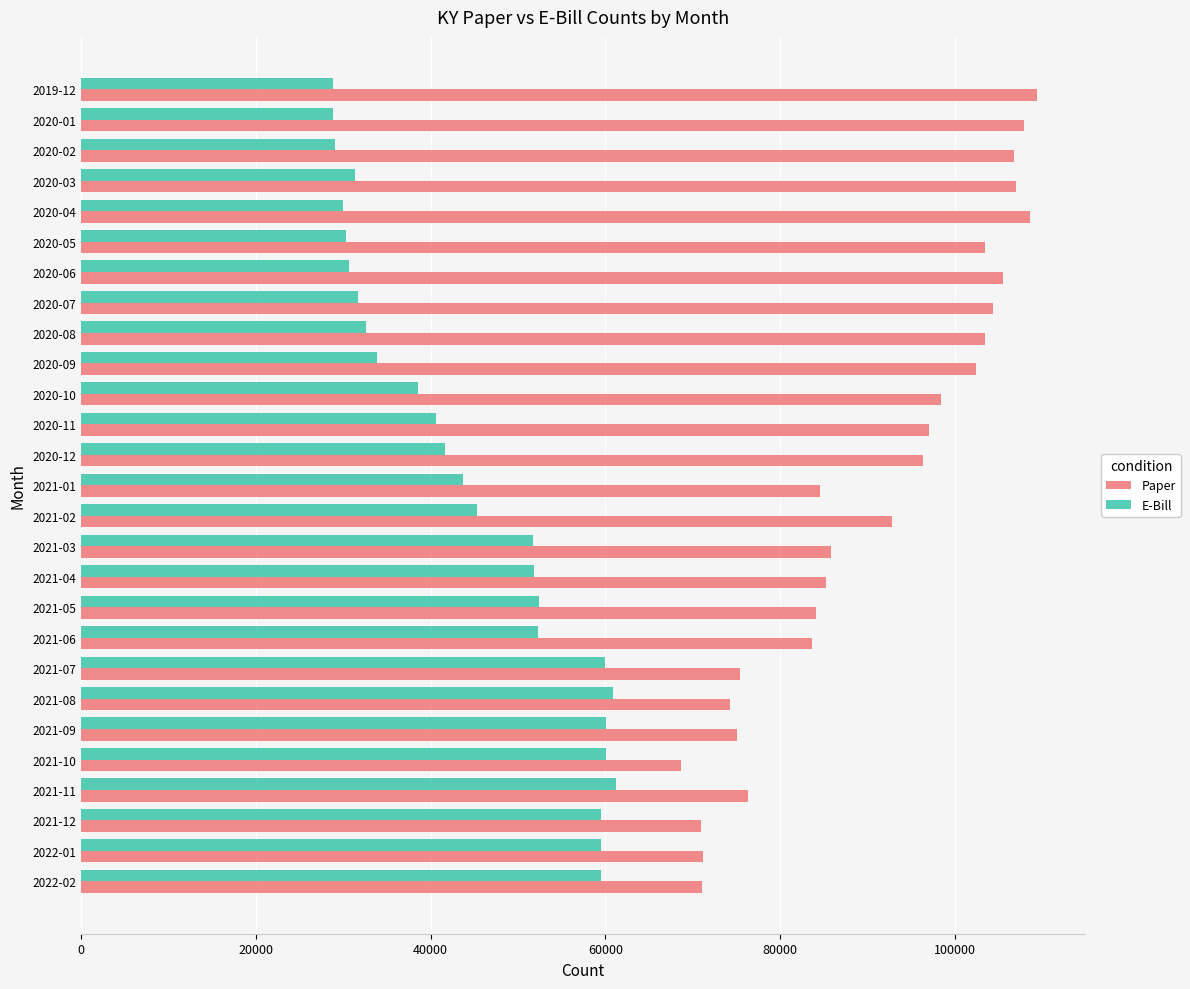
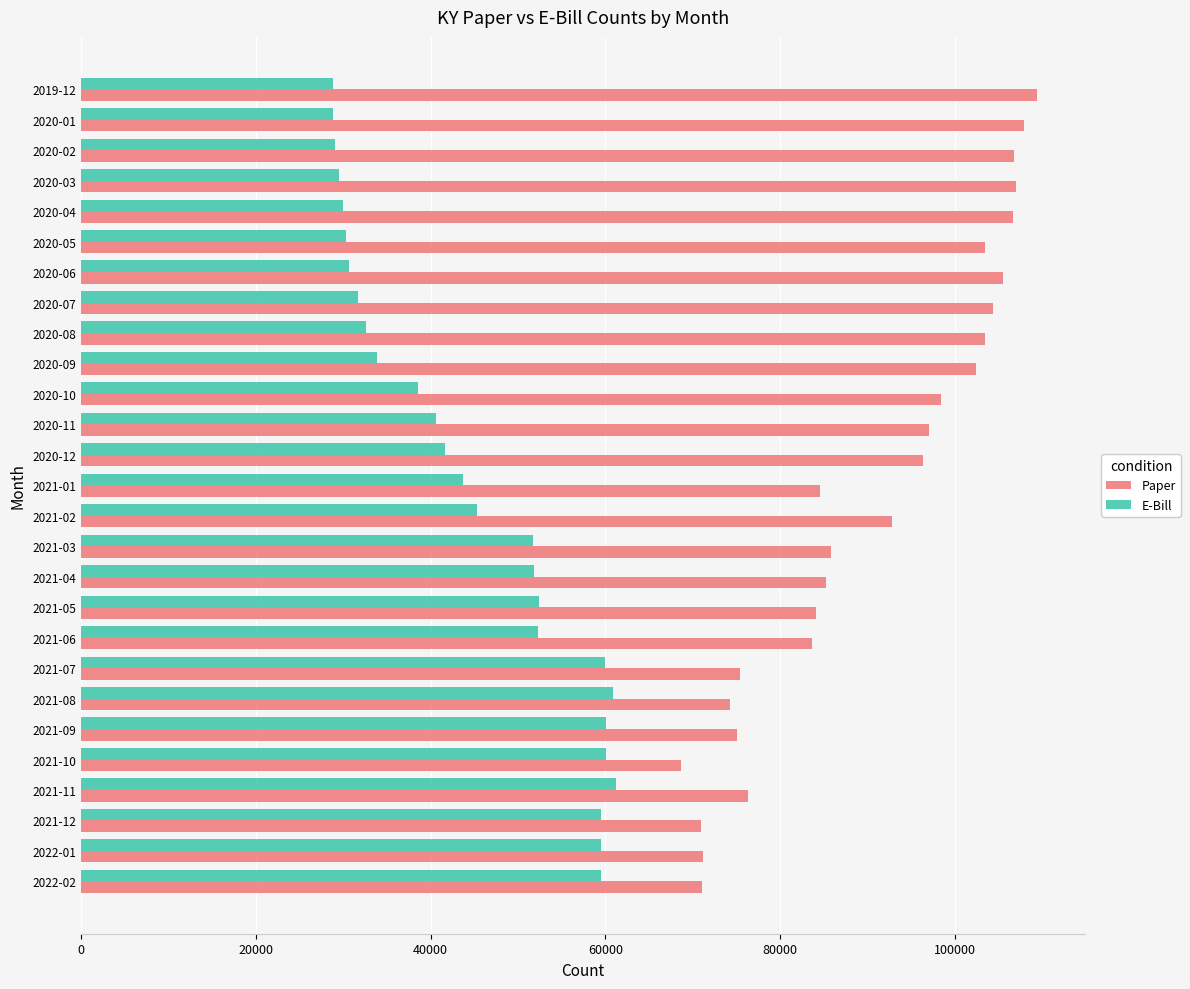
  {
    "Paper": {
      "2019-12": 109000,
      "2020-01": 108000,
      "2020-02": 107000,
      "2020-03": 107000,
-     "2020-04": 109000,
+     "2020-04": 107000,
      "2020-05": 103000,
      "2020-06": 106000,
      "2020-07": 104000,
      "2020-08": 104000,
      "2020-09": 102000,
      "2020-10": 98000,
      "2020-11": 97000,
      "2020-12": 96000,
      "2021-01": 85000,
      "2021-02": 93000,
      "2021-03": 86000,
      "2021-04": 85000,
      "2021-05": 84000,
      "2021-06": 84000,
      "2021-07": 75000,
      "2021-08": 74000,
      "2021-09": 75000,
      "2021-10": 69000,
      "2021-11": 76000,
      "2021-12": 71000,
      "2022-01": 71000,
      "2022-02": 71000
    },
    "E-Bill": {
      "2019-12": 29000,
      "2020-01": 29000,
      "2020-02": 29000,
-     "2020-03": 31000,
+     "2020-03": 30000,
      "2020-04": 30000,
      "2020-05": 30000,
      "2020-06": 31000,
      "2020-07": 32000,
      "2020-08": 33000,
      "2020-09": 34000,
      "2020-10": 39000,
      "2020-11": 41000,
      "2020-12": 42000,
      "2021-01": 44000,
      "2021-02": 45000,
      "2021-03": 52000,
      "2021-04": 52000,
      "2021-05": 52000,
      "2021-06": 52000,
      "2021-07": 60000,
      "2021-08": 61000,
      "2021-09": 60000,
      "2021-10": 60000,
      "2021-11": 61000,
      "2021-12": 59000,
      "2022-01": 59000,
      "2022-02": 59000
    }
  }
